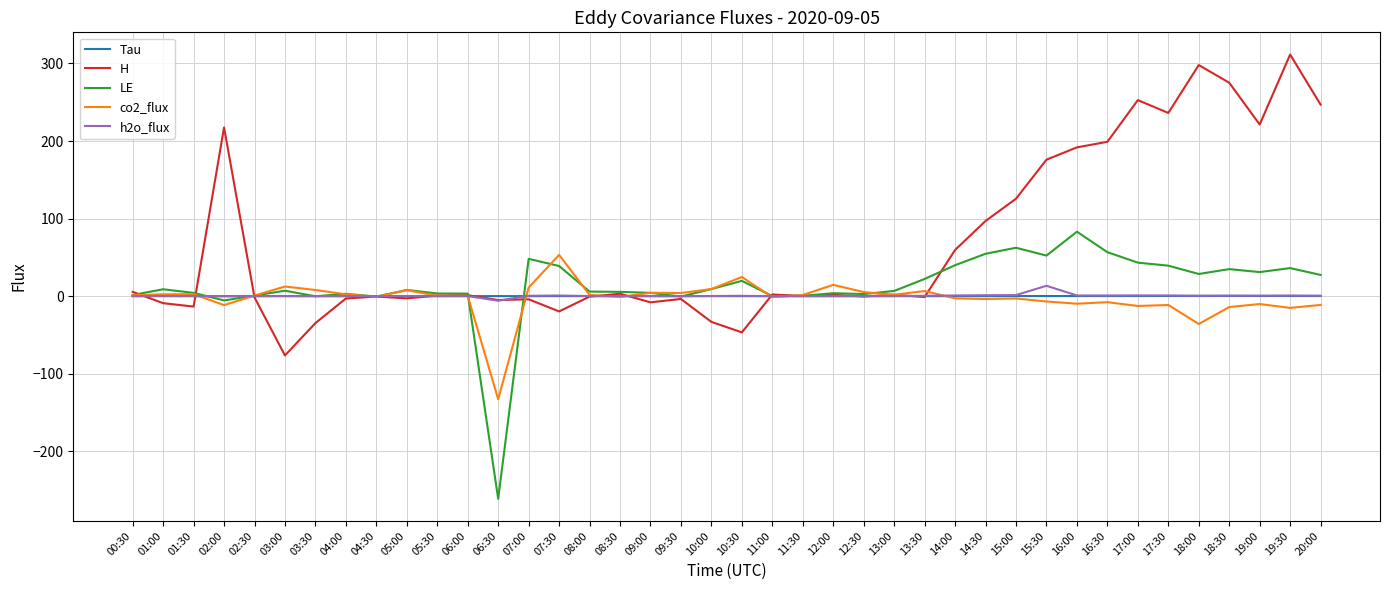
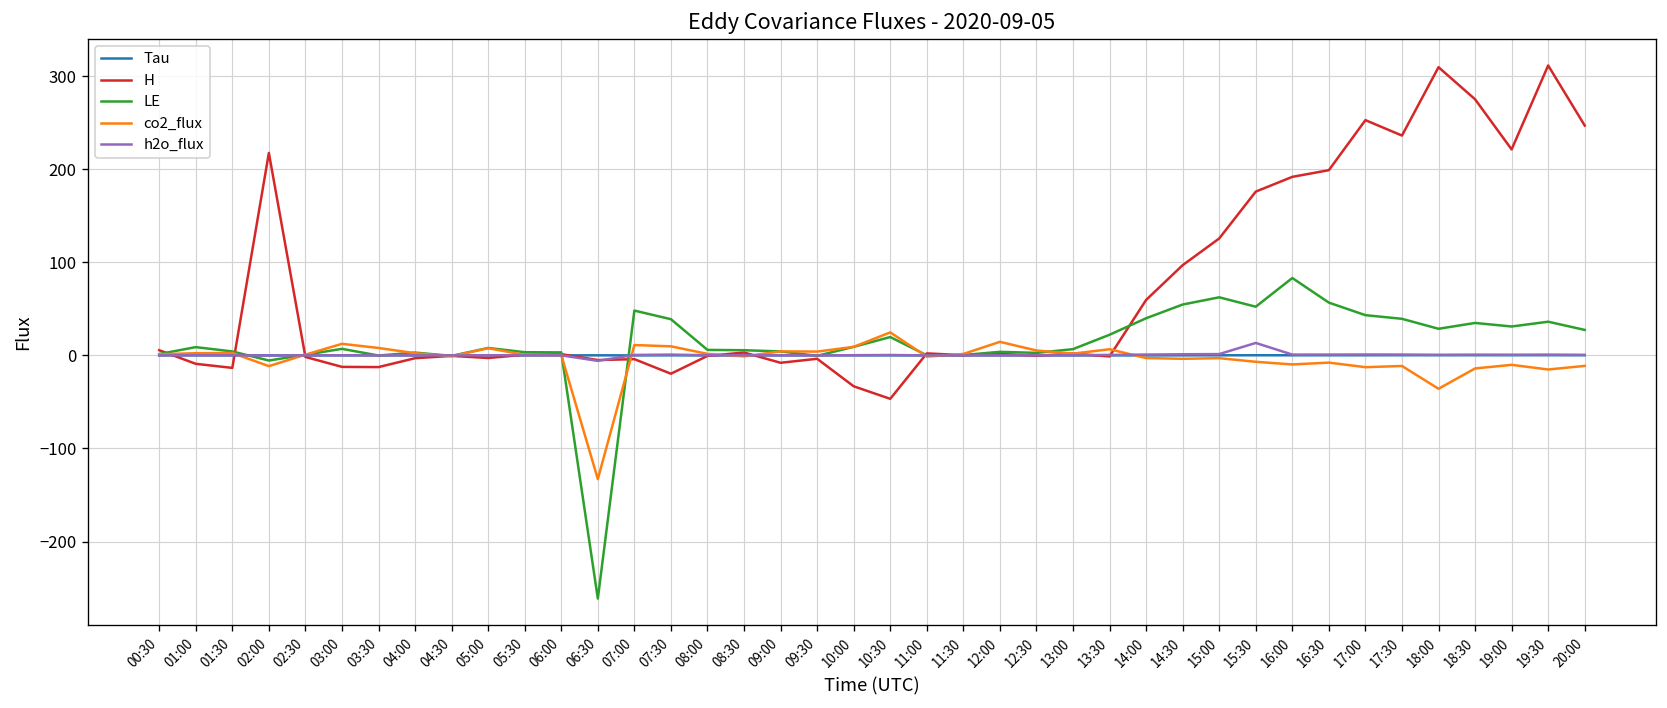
  {
    "Tau": {
      "06:30": 0,
      "15:30": 0
    },
    "H": {
      "00:30": 10,
      "01:00": -10,
      "01:30": -10,
      "02:00": 220,
-     "03:00": -80,
-     "03:30": -30,
+     "03:00": -10,
+     "03:30": -10,
      "07:00": 0,
      "07:30": -20,
      "09:00": -10,
      "10:00": -30,
      "10:30": -50,
      "14:00": 60,
      "14:30": 100,
      "15:00": 130,
      "15:30": 180,
      "16:00": 190,
      "16:30": 200,
      "17:00": 250,
      "17:30": 240,
-     "18:00": 300,
+     "18:00": 310,
      "18:30": 280,
      "19:00": 220,
      "19:30": 310,
      "20:00": 250
    },
    "LE": {
      "01:00": 10,
      "02:00": -10,
      "03:00": 10,
      "06:30": -260,
      "07:00": 50,
      "07:30": 40,
      "08:00": 10,
      "10:30": 20,
      "13:00": 10,
      "13:30": 20,
      "14:00": 40,
      "14:30": 50,
      "15:00": 60,
      "15:30": 50,
      "16:00": 80,
      "16:30": 60,
      "17:00": 40,
      "17:30": 40,
      "18:00": 30,
      "18:30": 30,
      "19:00": 30,
      "19:30": 40,
      "20:00": 30
    },
    "co2_flux": {
      "02:00": -10,
      "03:00": 10,
      "03:30": 10,
      "06:30": -130,
      "07:00": 10,
-     "07:30": 50,
+     "07:30": 10,
      "09:30": 0,
      "10:30": 20,
      "12:00": 10,
      "13:30": 10,
      "14:30": 0,
      "15:30": -10,
      "16:00": -10,
      "16:30": -10,
      "17:00": -10,
      "17:30": -10,
      "18:00": -40,
      "18:30": -10,
      "19:00": -10,
      "19:30": -20,
      "20:00": -10
    },
    "h2o_flux": {
      "15:30": 10
    }
  }
